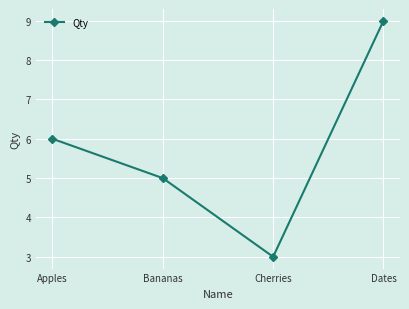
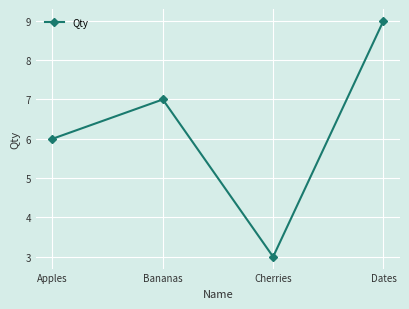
  {
    "Apples": 6,
-   "Bananas": 5,
+   "Bananas": 7,
    "Cherries": 3,
    "Dates": 9
  }
